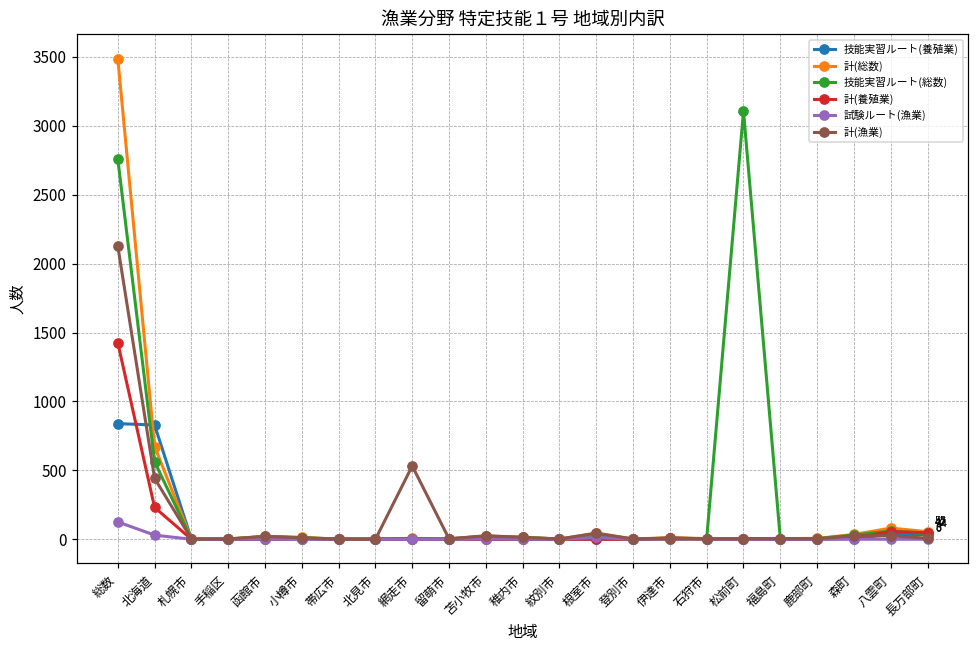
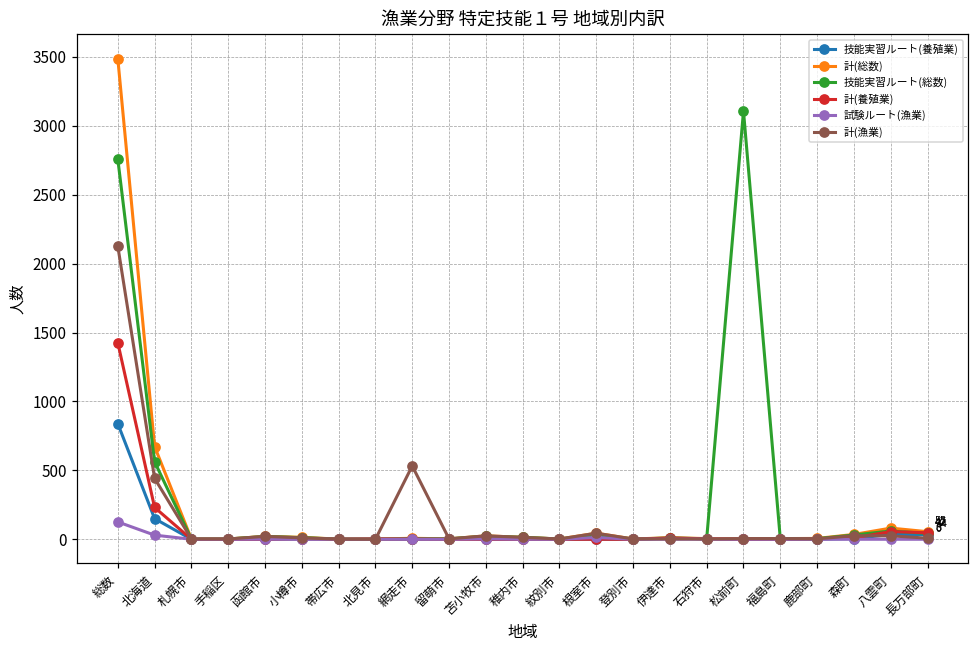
  {
    "技能実習ルート(養殖業)": {
      "総数": 840,
-     "北海道": 830
+     "北海道": 150
    },
    "計(総数)": {
      "総数": 3490,
      "北海道": 670,
      "八雲町": 80
    },
    "技能実習ルート(総数)": {
      "総数": 2760,
      "北海道": 560,
      "松前町": 3110
    },
    "計(養殖業)": {
      "総数": 1430,
      "北海道": 230
    },
    "試験ルート(漁業)": {
      "総数": 130,
      "北海道": 30,
      "八雲町": 0
    },
    "計(漁業)": {
      "総数": 2130,
      "北海道": 440,
      "網走市": 530
    }
  }
